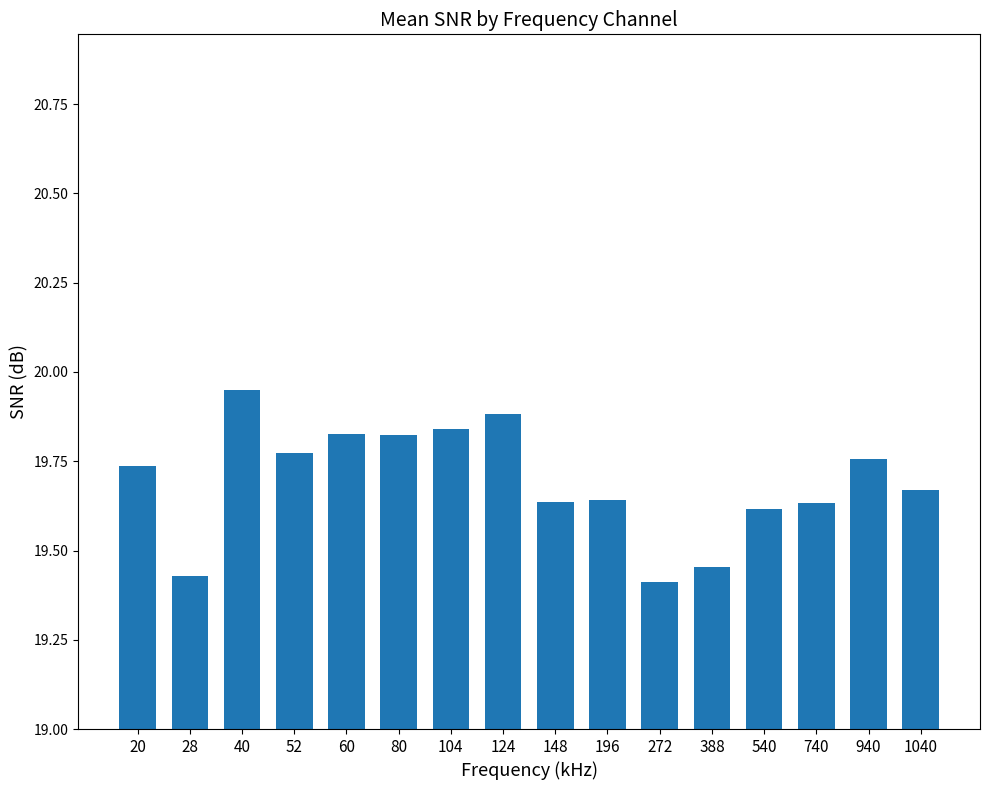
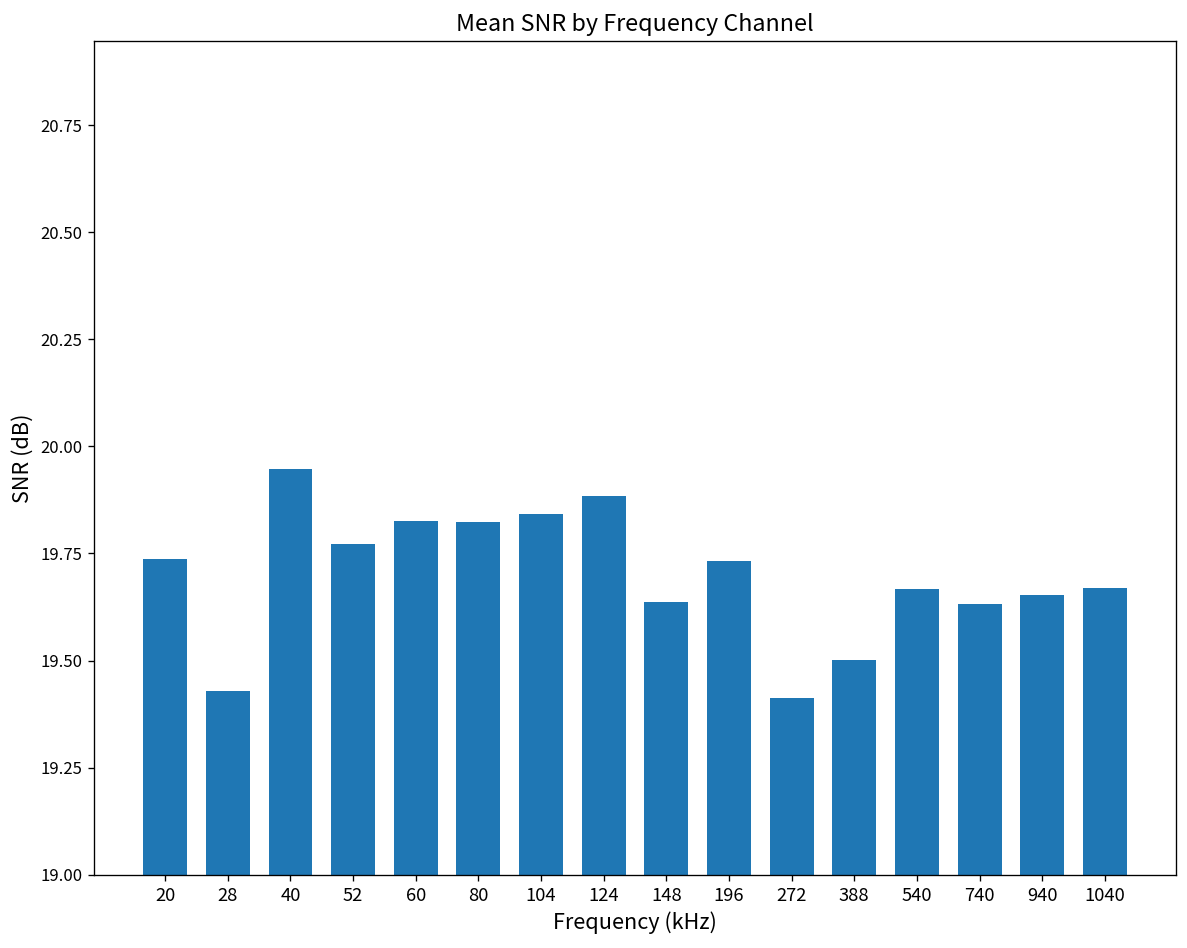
  {
    "20": 19.74,
    "28": 19.43,
    "40": 19.95,
    "52": 19.77,
    "60": 19.83,
    "80": 19.82,
    "104": 19.84,
    "124": 19.88,
    "148": 19.64,
-   "196": 19.64,
+   "196": 19.73,
    "272": 19.41,
-   "388": 19.45,
-   "540": 19.62,
+   "388": 19.50,
+   "540": 19.67,
    "740": 19.63,
-   "940": 19.76,
+   "940": 19.65,
    "1040": 19.67
  }
